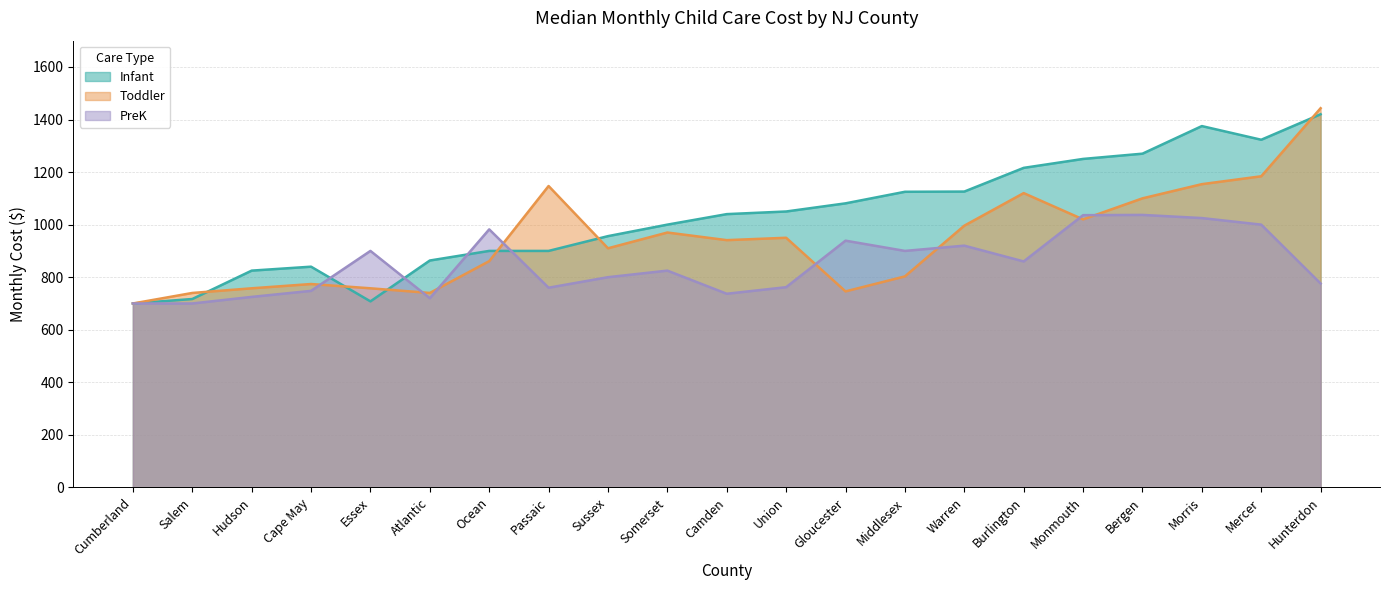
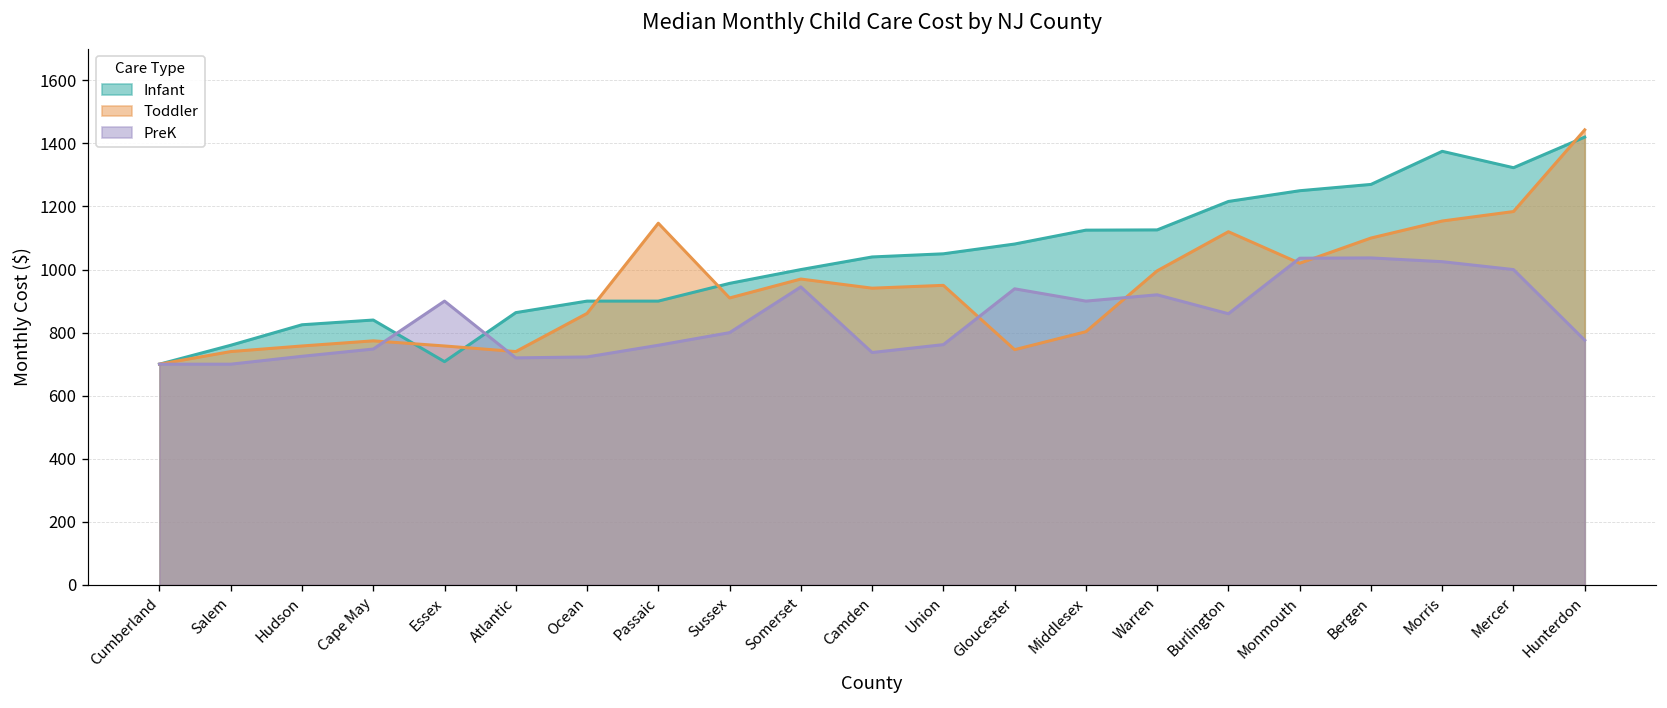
  {
    "Infant": {
-     "Salem": 720,
+     "Salem": 760,
      "Hudson": 830,
      "Cape May": 840,
      "Essex": 710,
      "Atlantic": 860,
      "Ocean": 900,
      "Passaic": 900,
      "Sussex": 960,
      "Somerset": 1000,
      "Camden": 1040,
      "Union": 1050,
      "Gloucester": 1080,
      "Middlesex": 1130,
      "Warren": 1130,
      "Burlington": 1220,
      "Monmouth": 1250,
      "Bergen": 1270,
      "Morris": 1380,
      "Mercer": 1320,
      "Hunterdon": 1420
    },
    "Toddler": {
      "Salem": 740,
      "Hudson": 760,
      "Cape May": 770,
      "Essex": 760,
      "Atlantic": 740,
      "Ocean": 860,
      "Passaic": 1150,
      "Sussex": 910,
      "Somerset": 970,
      "Camden": 940,
      "Union": 950,
      "Gloucester": 750,
      "Middlesex": 800,
      "Warren": 1000,
      "Burlington": 1120,
      "Monmouth": 1020,
      "Bergen": 1100,
      "Morris": 1150,
      "Mercer": 1180,
      "Hunterdon": 1440
    },
    "PreK": {
      "Salem": 700,
      "Hudson": 730,
      "Cape May": 750,
      "Essex": 900,
      "Atlantic": 720,
-     "Ocean": 980,
+     "Ocean": 720,
      "Passaic": 760,
      "Sussex": 800,
-     "Somerset": 830,
+     "Somerset": 950,
      "Camden": 740,
      "Union": 760,
      "Gloucester": 940,
      "Middlesex": 900,
      "Warren": 920,
      "Burlington": 860,
      "Monmouth": 1040,
      "Bergen": 1040,
      "Morris": 1030,
      "Mercer": 1000,
      "Hunterdon": 780
    }
  }
